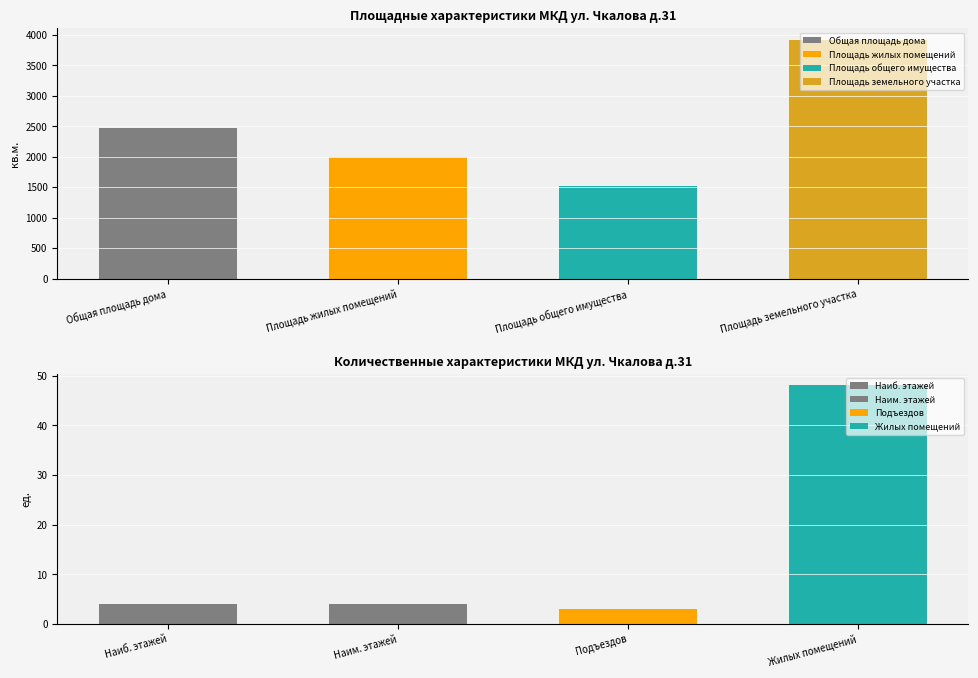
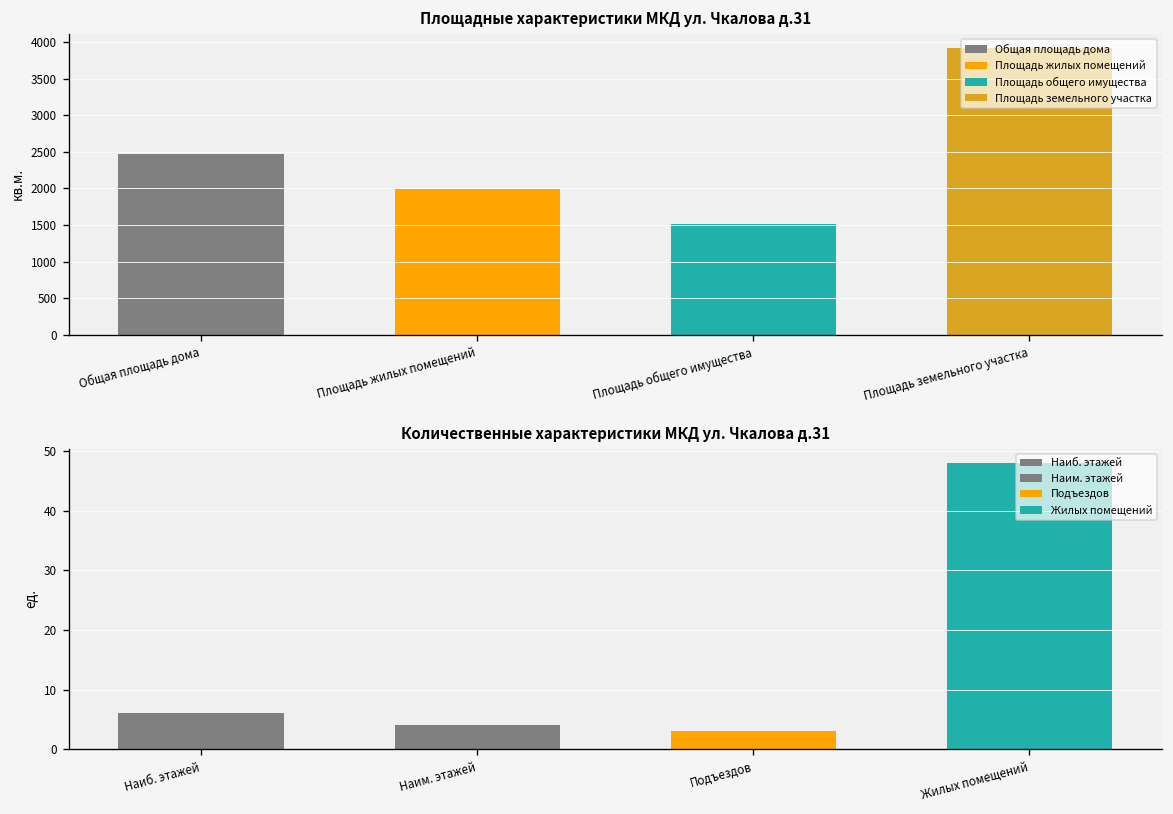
  {
    "Площадные характеристики МКД ул. Чкалова д.31": {
      "Общая площадь дома": 2500,
      "Площадь жилых помещений": 2000,
      "Площадь общего имущества": 1500
    },
    "Количественные характеристики МКД ул. Чкалова д.31": {
-     "Наиб. этажей": 4,
+     "Наиб. этажей": 6,
      "Наим. этажей": 4,
      "Подъездов": 3
    }
  }
